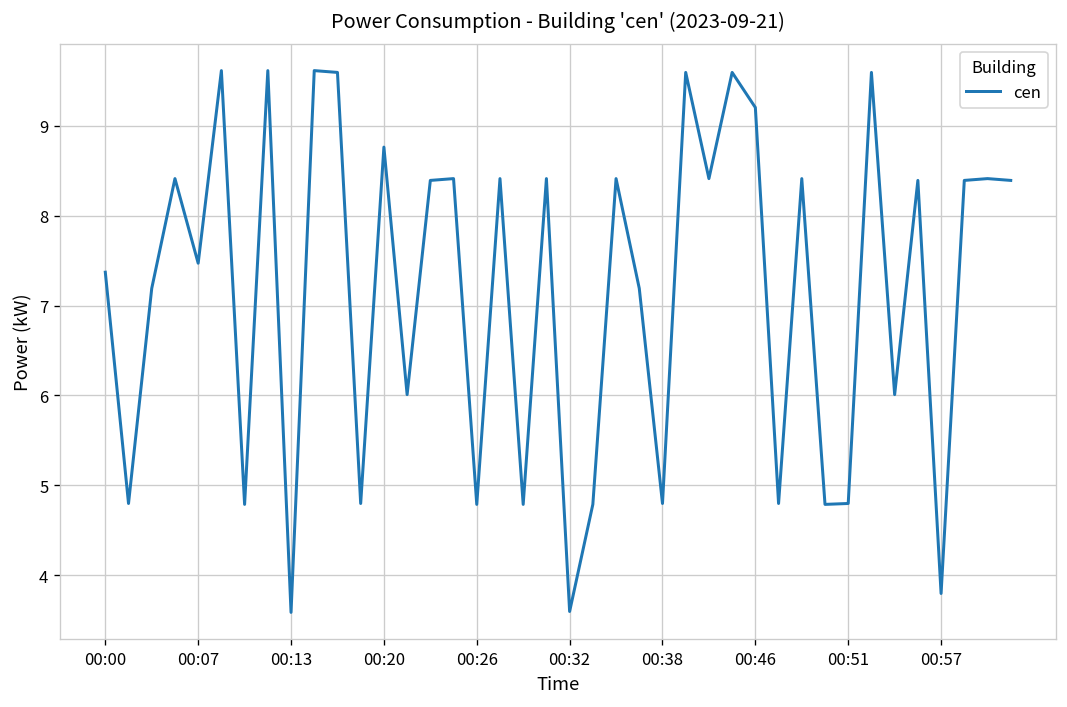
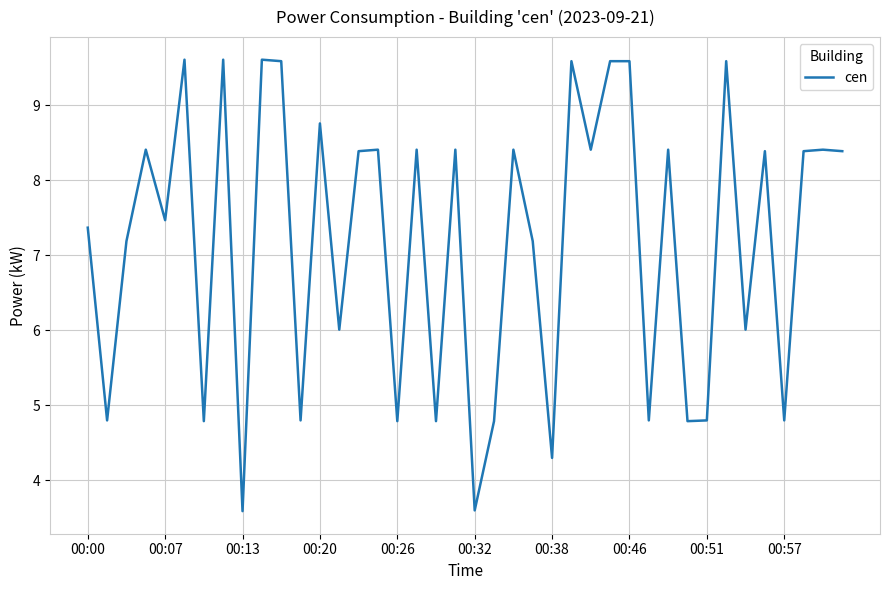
  {
    "00:00": 7.4,
    "00:07": 7.5,
    "00:13": 3.6,
    "00:20": 8.8,
    "00:26": 4.8,
    "00:32": 3.6,
-   "00:38": 4.8,
-   "00:46": 9.2,
+   "00:38": 4.3,
+   "00:46": 9.6,
    "00:51": 4.8,
-   "00:57": 3.8
+   "00:57": 4.8
  }
